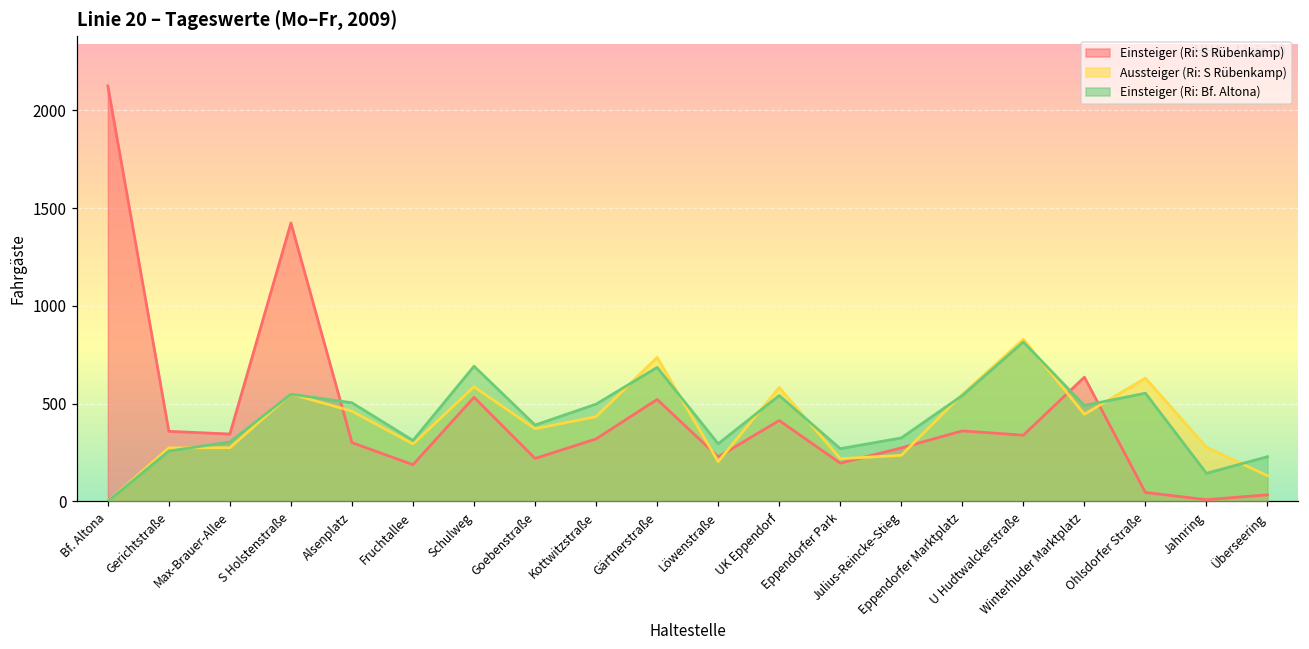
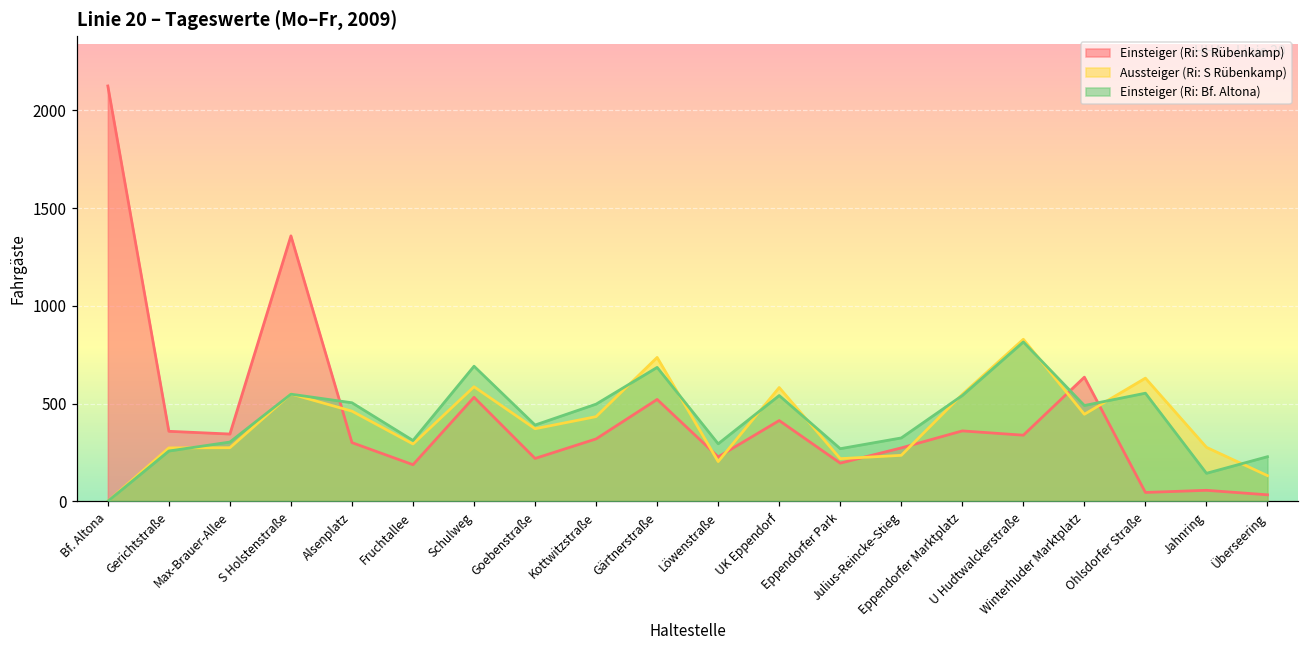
  {
    "Einsteiger (Ri: S Rübenkamp)": {
      "Bf. Altona": 2130,
      "Gerichtstraße": 360,
      "Max-Brauer-Allee": 340,
-     "S Holstenstraße": 1420,
+     "S Holstenstraße": 1360,
      "Alsenplatz": 300,
      "Fruchtallee": 190,
      "Schulweg": 530,
      "Goebenstraße": 220,
      "Kottwitzstraße": 320,
      "Gärtnerstraße": 520,
      "Löwenstraße": 230,
      "UK Eppendorf": 410,
      "Eppendorfer Park": 200,
      "Julius-Reincke-Stieg": 270,
      "Eppendorfer Marktplatz": 360,
      "U Hudtwalckerstraße": 340,
      "Winterhuder Marktplatz": 640,
      "Ohlsdorfer Straße": 50,
-     "Jahnring": 10,
+     "Jahnring": 60,
      "Überseering": 30
    },
    "Aussteiger (Ri: S Rübenkamp)": {
      "Gerichtstraße": 270,
      "Max-Brauer-Allee": 270,
      "Alsenplatz": 460,
      "Fruchtallee": 290,
      "Schulweg": 590,
      "Goebenstraße": 370,
      "Kottwitzstraße": 430,
      "Gärtnerstraße": 740,
      "Löwenstraße": 200,
      "UK Eppendorf": 580,
      "Eppendorfer Park": 220,
      "Julius-Reincke-Stieg": 240,
      "Winterhuder Marktplatz": 450,
      "Ohlsdorfer Straße": 630,
      "Jahnring": 280,
      "Überseering": 130
    },
    "Einsteiger (Ri: Bf. Altona)": {
      "Gerichtstraße": 260,
      "Max-Brauer-Allee": 300,
      "Alsenplatz": 500,
      "Fruchtallee": 310,
      "Schulweg": 690,
      "Goebenstraße": 390,
      "Kottwitzstraße": 500,
      "Gärtnerstraße": 690,
      "Löwenstraße": 290,
      "UK Eppendorf": 540,
      "Eppendorfer Park": 270,
      "Julius-Reincke-Stieg": 320,
      "Winterhuder Marktplatz": 490,
      "Ohlsdorfer Straße": 550,
      "Jahnring": 140,
      "Überseering": 230
    }
  }
